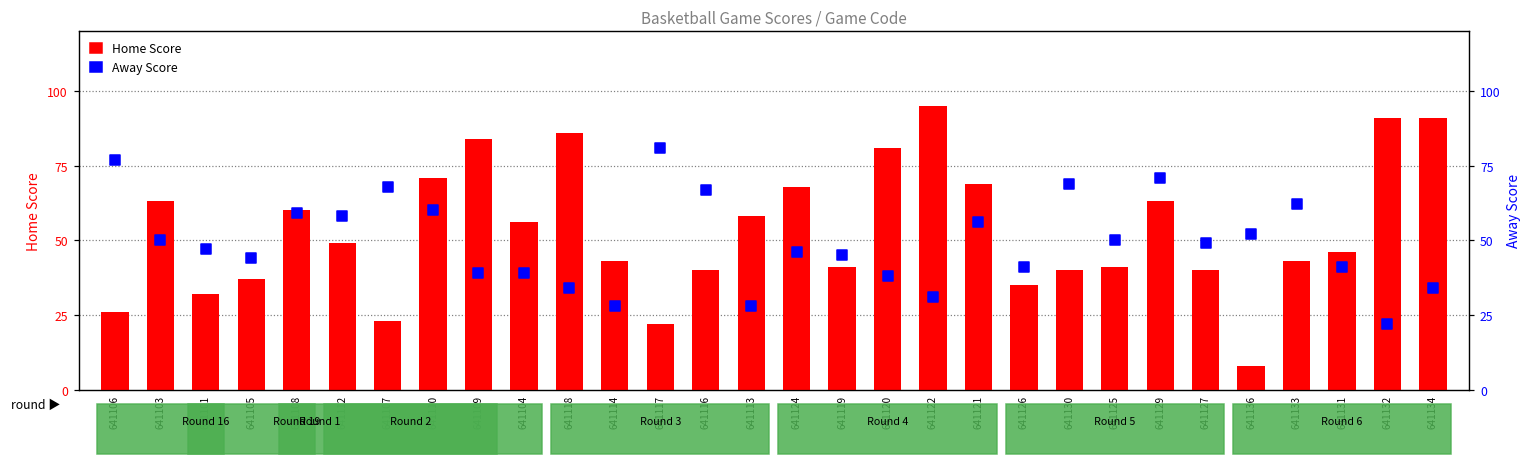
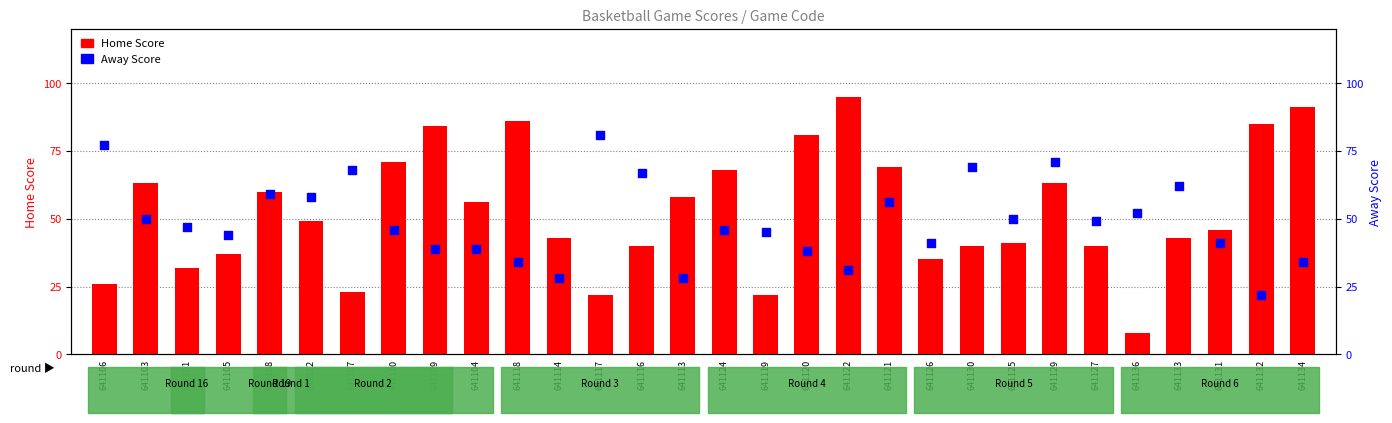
  {
    "Home Score": {
      "641106": 26,
      "641103": 63,
      "641101": 32,
      "641105": 37,
      "641108": 60,
      "641112": 49,
      "641107": 23,
      "641110": 71,
      "641109": 84,
      "641104": 56,
      "641118": 86,
      "641114": 43,
      "641117": 22,
      "641116": 40,
      "641113": 58,
      "641124": 68,
-     "641119": 41,
+     "641119": 22,
      "641120": 81,
      "641122": 95,
      "641121": 69,
      "641126": 35,
      "641130": 40,
      "641125": 41,
      "641129": 63,
      "641127": 40,
      "641136": 8,
      "641133": 43,
      "641131": 46,
-     "641132": 91,
+     "641132": 85,
      "641134": 91
    },
    "Away Score": {
-     "641110": 60
+     "641110": 46
    }
  }
